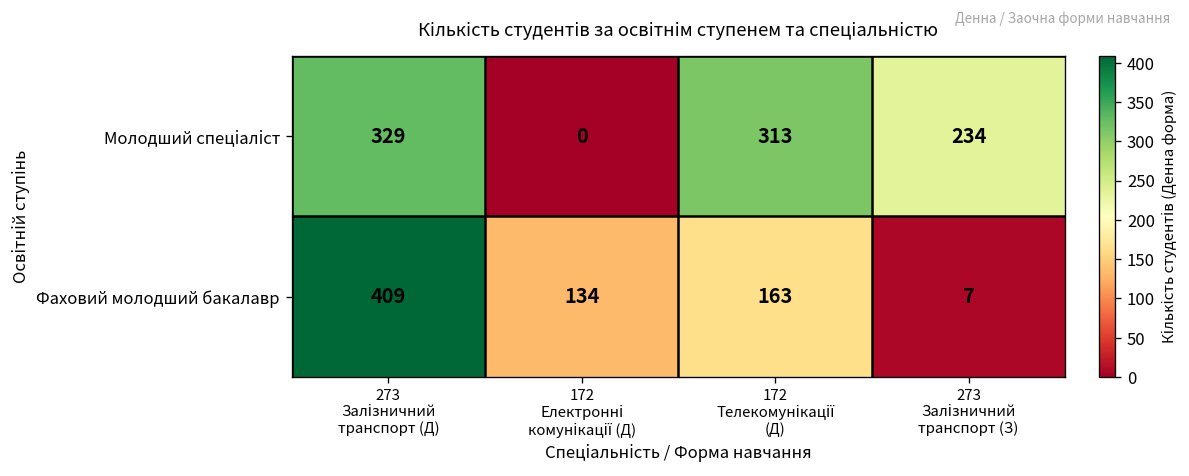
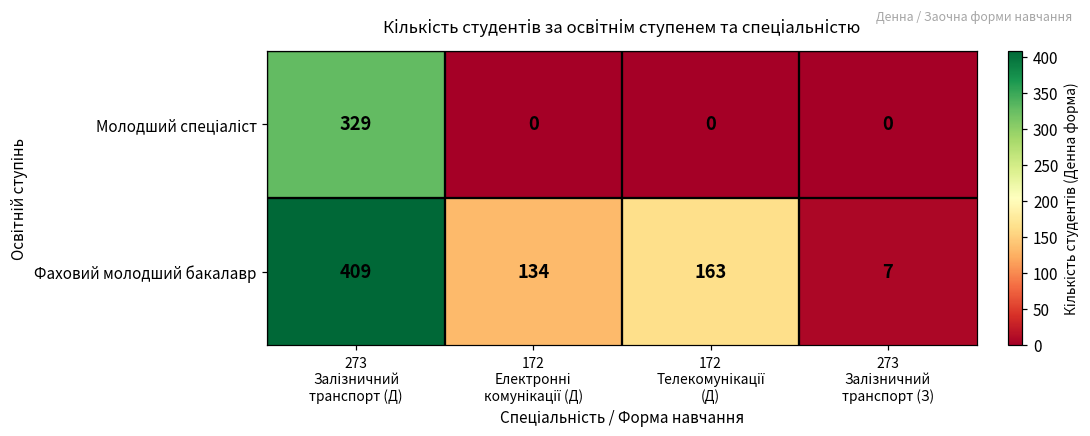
  {
    "Молодший спеціаліст": {
      "273 Залізничний транспорт (Д)": 329,
      "172 Електронні комунікації (Д)": 0,
-     "172 Телекомунікації (Д)": 313,
-     "273 Залізничний транспорт (З)": 234
+     "172 Телекомунікації (Д)": 0,
+     "273 Залізничний транспорт (З)": 0
    },
    "Фаховий молодший бакалавр": {
      "273 Залізничний транспорт (Д)": 409,
      "172 Електронні комунікації (Д)": 134,
      "172 Телекомунікації (Д)": 163,
      "273 Залізничний транспорт (З)": 7
    }
  }
